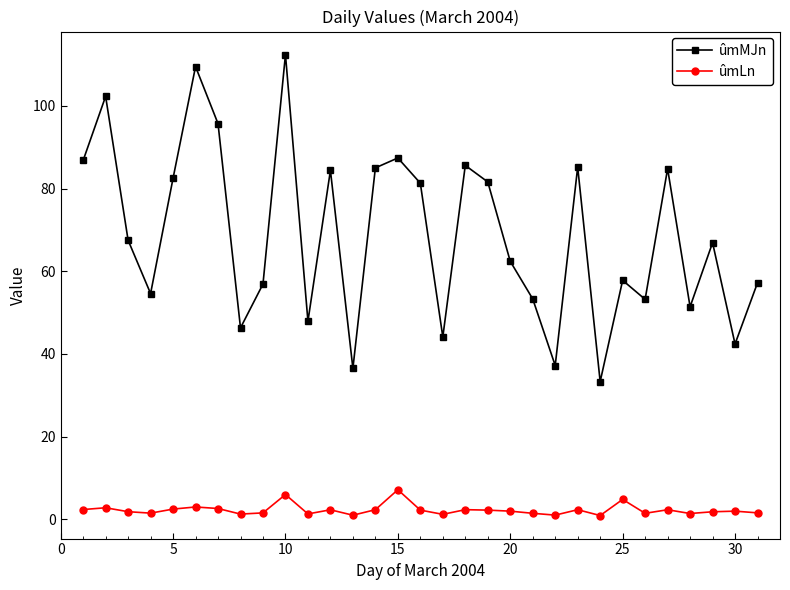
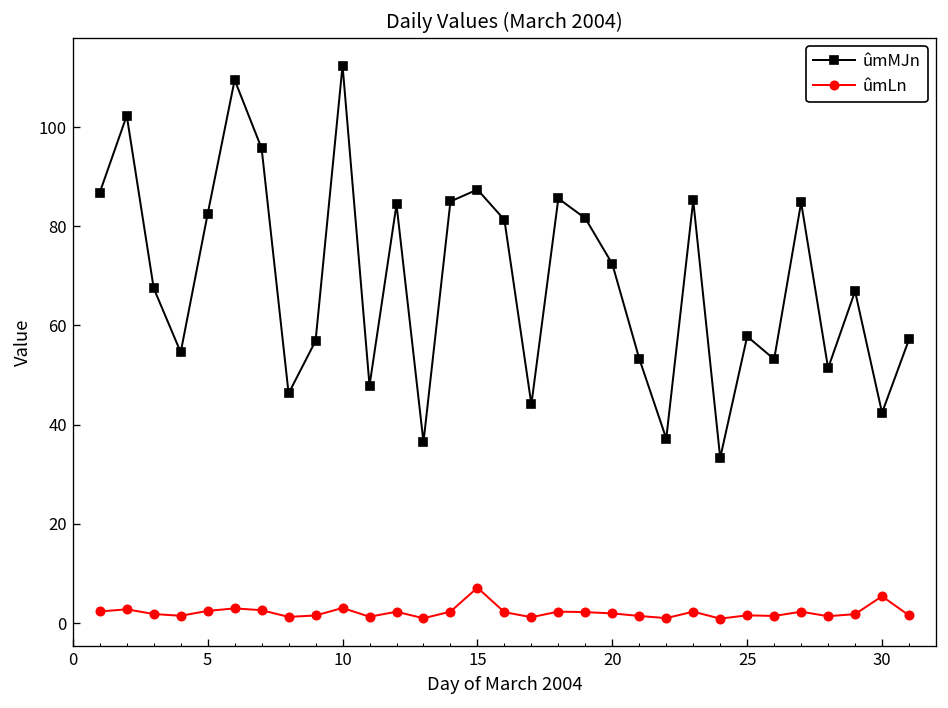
  {
    "ûmMJn": {
      "5": 83,
      "10": 112,
      "15": 87,
-     "20": 62,
+     "20": 72,
      "25": 58,
      "30": 42
    },
    "ûmLn": {
      "5": 2,
-     "10": 6,
+     "10": 3,
      "15": 7,
      "20": 2,
-     "25": 5,
-     "30": 2
+     "25": 2,
+     "30": 5
    }
  }
